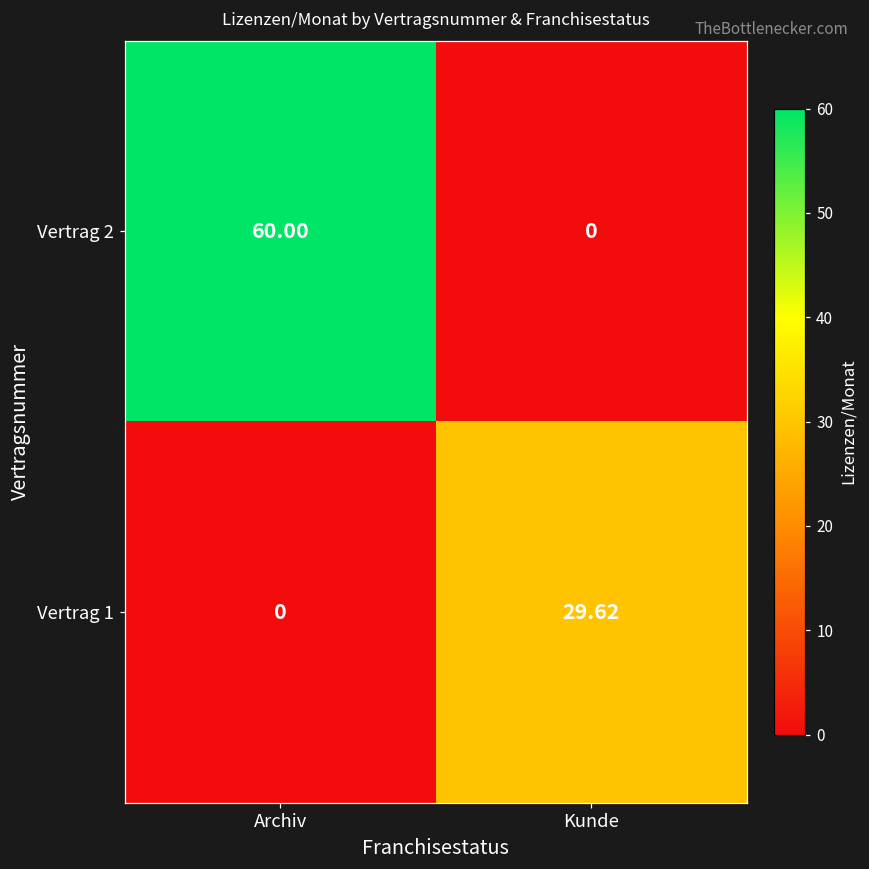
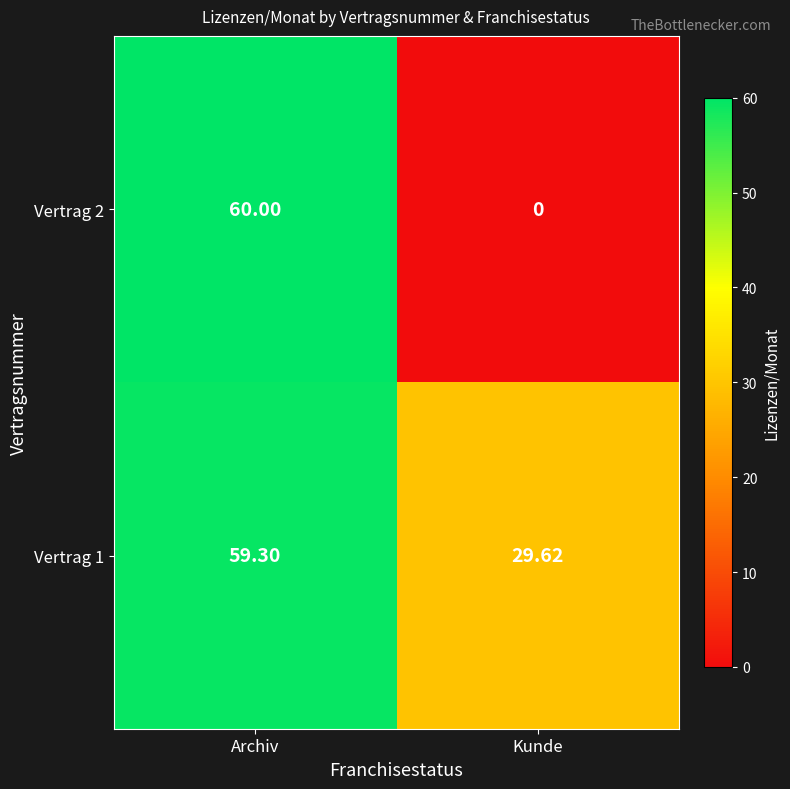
  {
    "Vertrag 2": {
      "Archiv": 60.00,
      "Kunde": 0
    },
    "Vertrag 1": {
-     "Archiv": 0,
+     "Archiv": 59.30,
      "Kunde": 29.62
    }
  }
